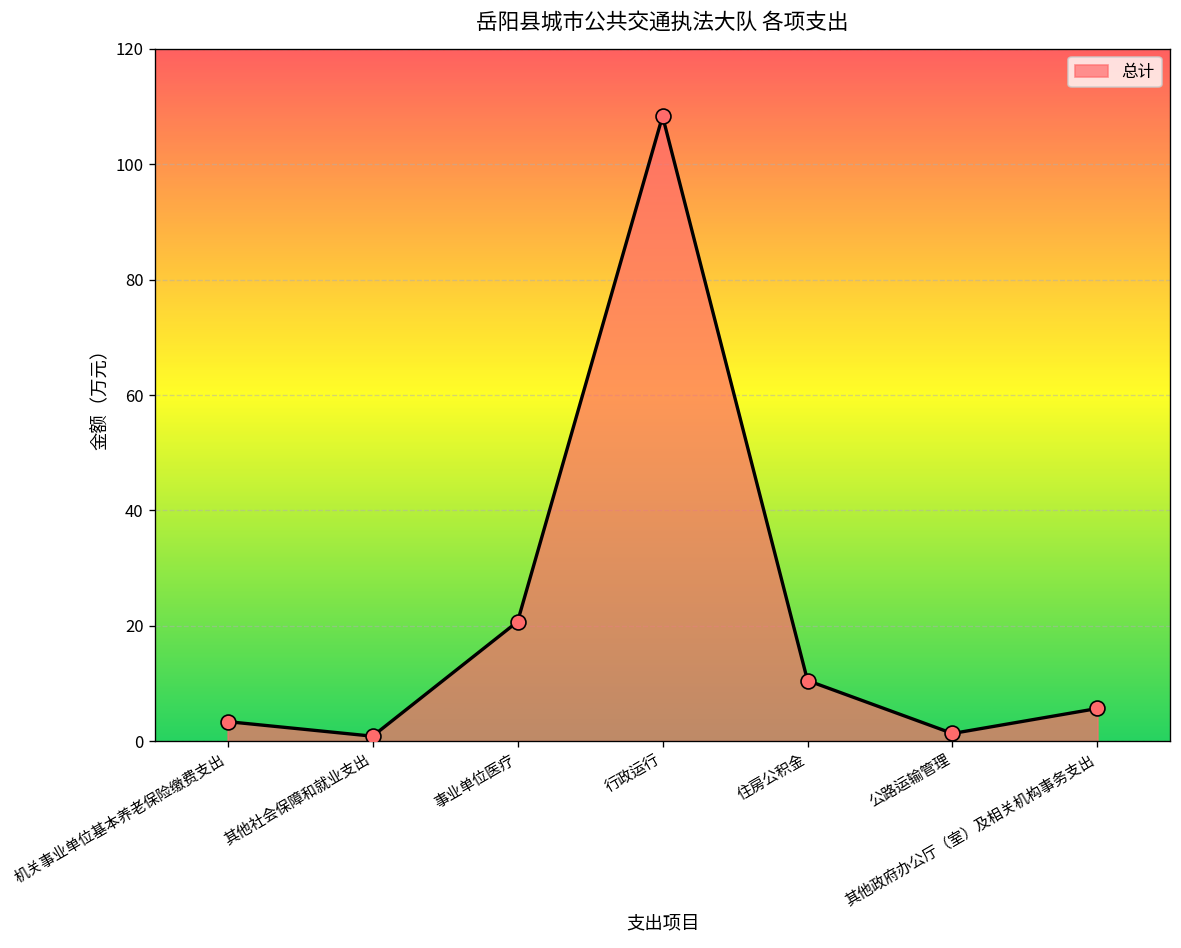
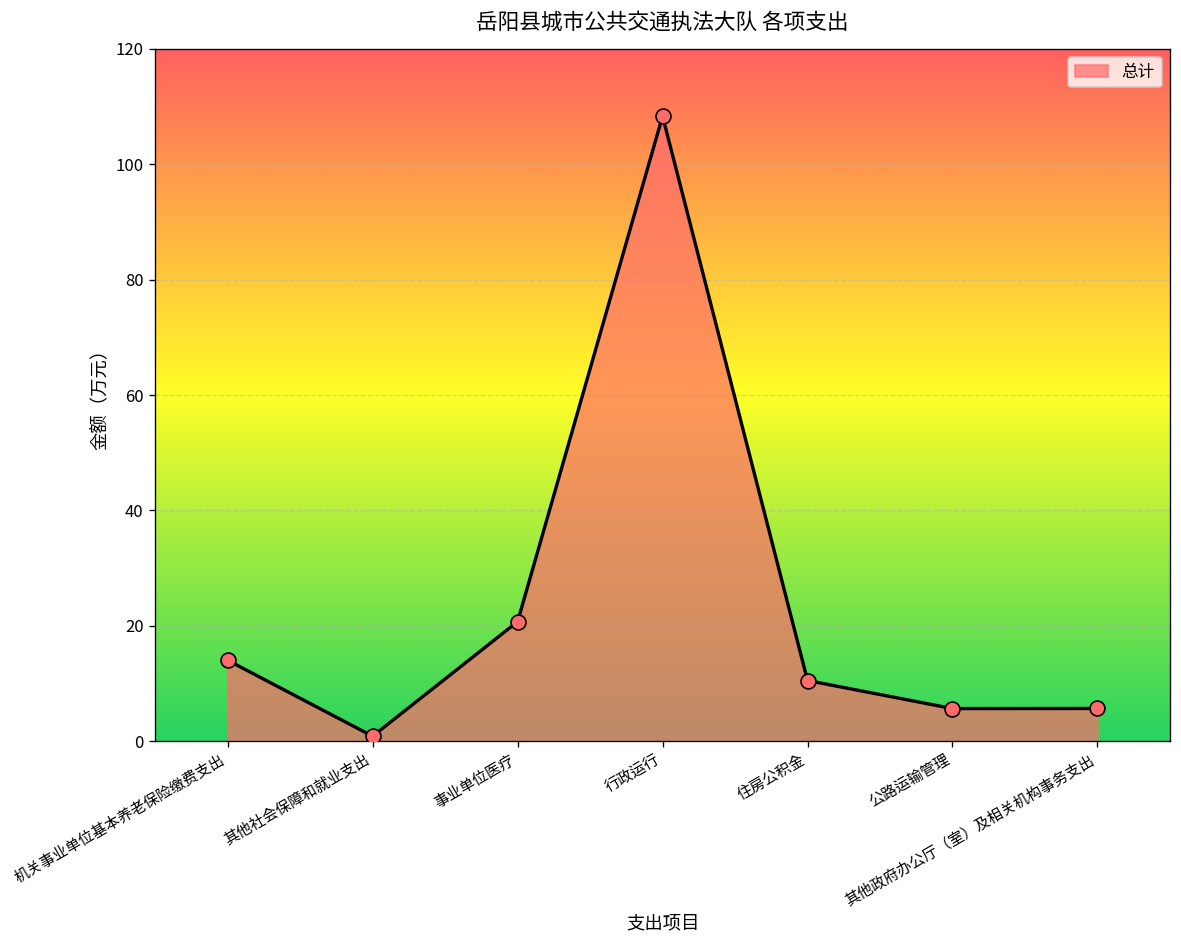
  {
-   "机关事业单位基本养老保险缴费支出": 3,
+   "机关事业单位基本养老保险缴费支出": 14,
    "其他社会保障和就业支出": 1,
    "事业单位医疗": 21,
    "行政运行": 108,
    "住房公积金": 11,
-   "公路运输管理": 1,
+   "公路运输管理": 6,
    "其他政府办公厅（室）及相关机构事务支出": 6
  }
